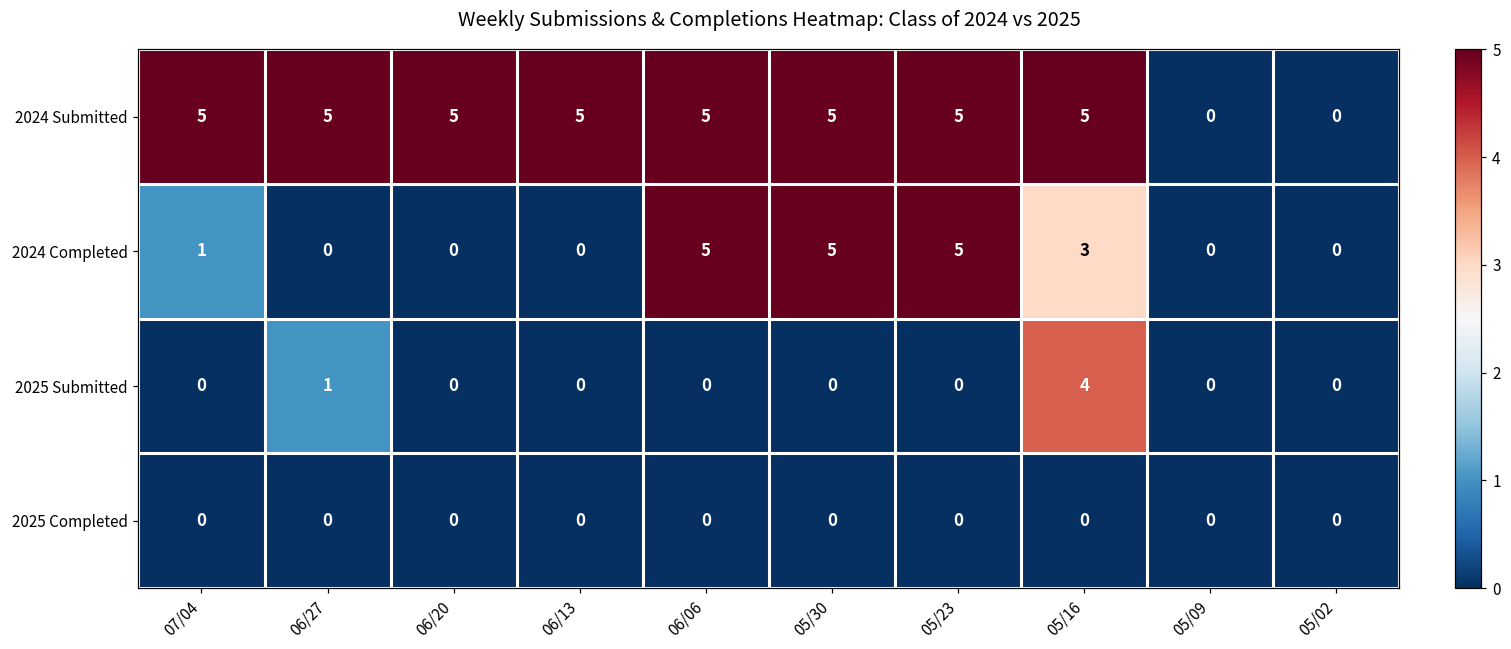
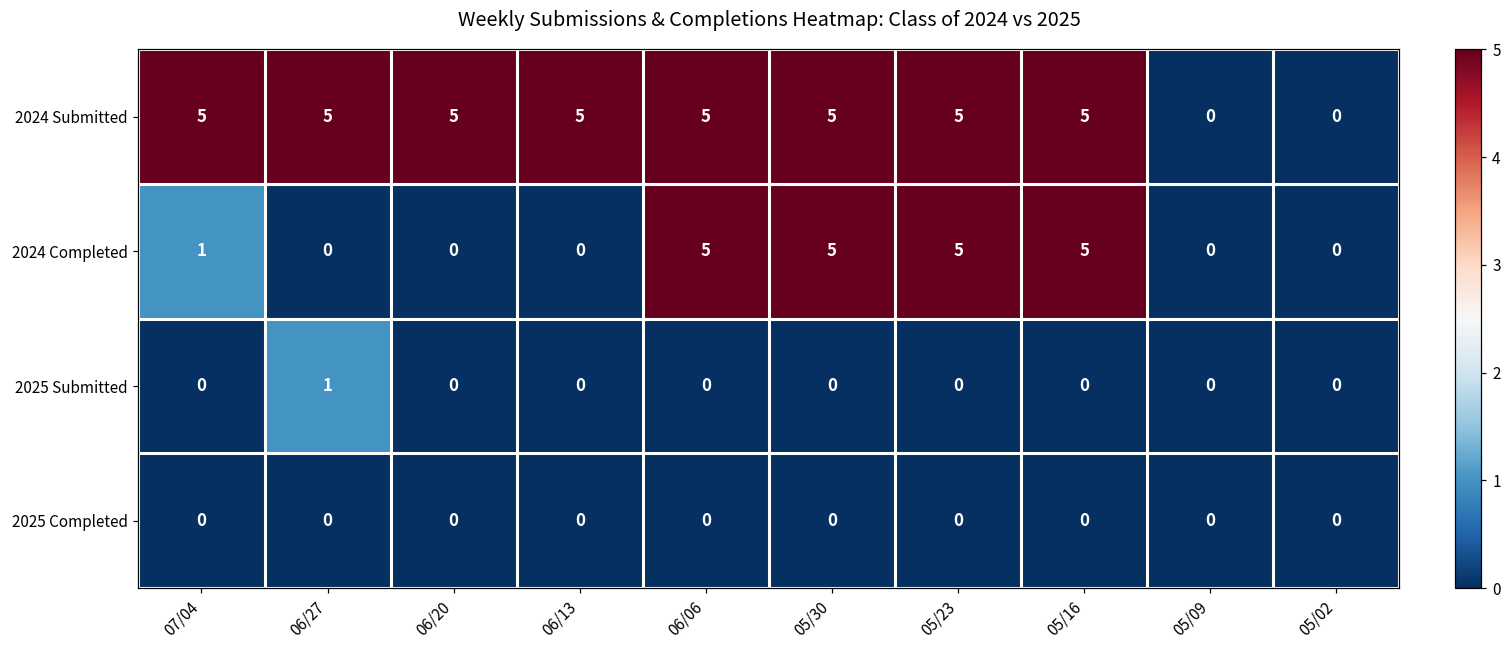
  {
    "2024 Submitted": {
      "07/04": 5,
      "06/27": 5,
      "06/20": 5,
      "06/13": 5,
      "06/06": 5,
      "05/30": 5,
      "05/23": 5,
      "05/16": 5,
      "05/09": 0,
      "05/02": 0
    },
    "2024 Completed": {
      "07/04": 1,
      "06/27": 0,
      "06/20": 0,
      "06/13": 0,
      "06/06": 5,
      "05/30": 5,
      "05/23": 5,
-     "05/16": 3,
+     "05/16": 5,
      "05/09": 0,
      "05/02": 0
    },
    "2025 Submitted": {
      "07/04": 0,
      "06/27": 1,
      "06/20": 0,
      "06/13": 0,
      "06/06": 0,
      "05/30": 0,
      "05/23": 0,
-     "05/16": 4,
+     "05/16": 0,
      "05/09": 0,
      "05/02": 0
    },
    "2025 Completed": {
      "07/04": 0,
      "06/27": 0,
      "06/20": 0,
      "06/13": 0,
      "06/06": 0,
      "05/30": 0,
      "05/23": 0,
      "05/16": 0,
      "05/09": 0,
      "05/02": 0
    }
  }
